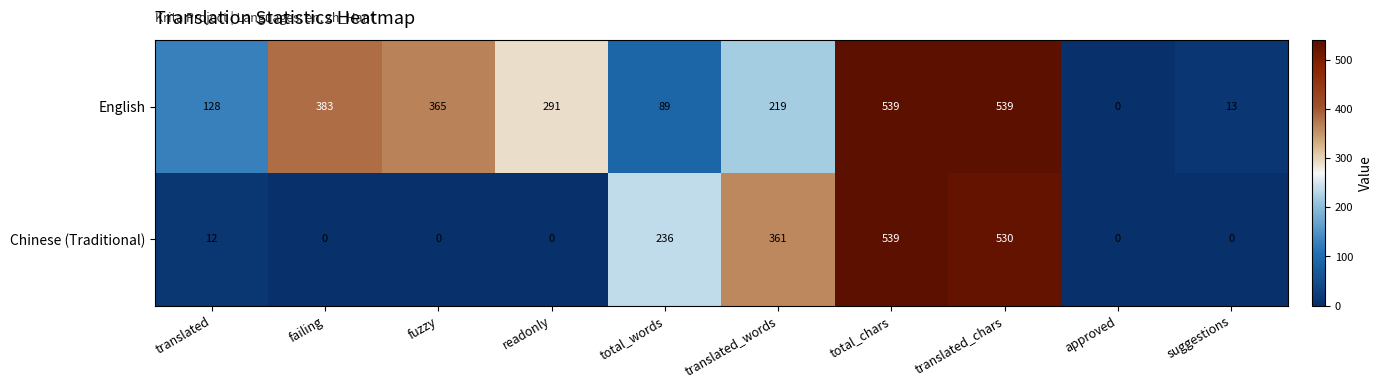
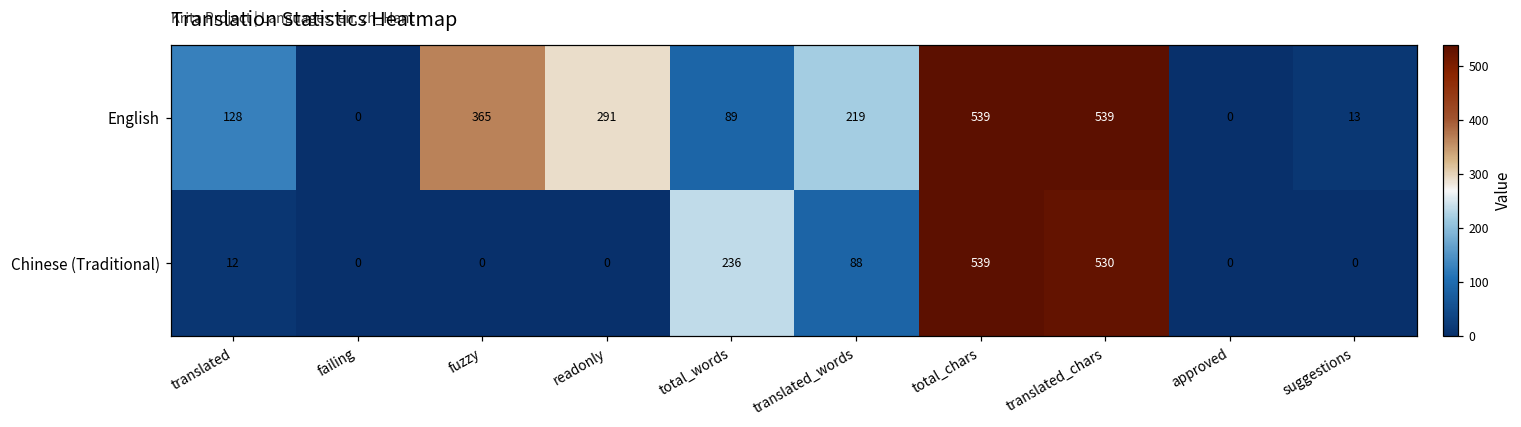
  {
    "English": {
      "translated": 128,
-     "failing": 383,
+     "failing": 0,
      "fuzzy": 365,
      "readonly": 291,
      "total_words": 89,
      "translated_words": 219,
      "total_chars": 539,
      "translated_chars": 539,
      "approved": 0,
      "suggestions": 13
    },
    "Chinese (Traditional)": {
      "translated": 12,
      "failing": 0,
      "fuzzy": 0,
      "readonly": 0,
      "total_words": 236,
-     "translated_words": 361,
+     "translated_words": 88,
      "total_chars": 539,
      "translated_chars": 530,
      "approved": 0,
      "suggestions": 0
    }
  }
